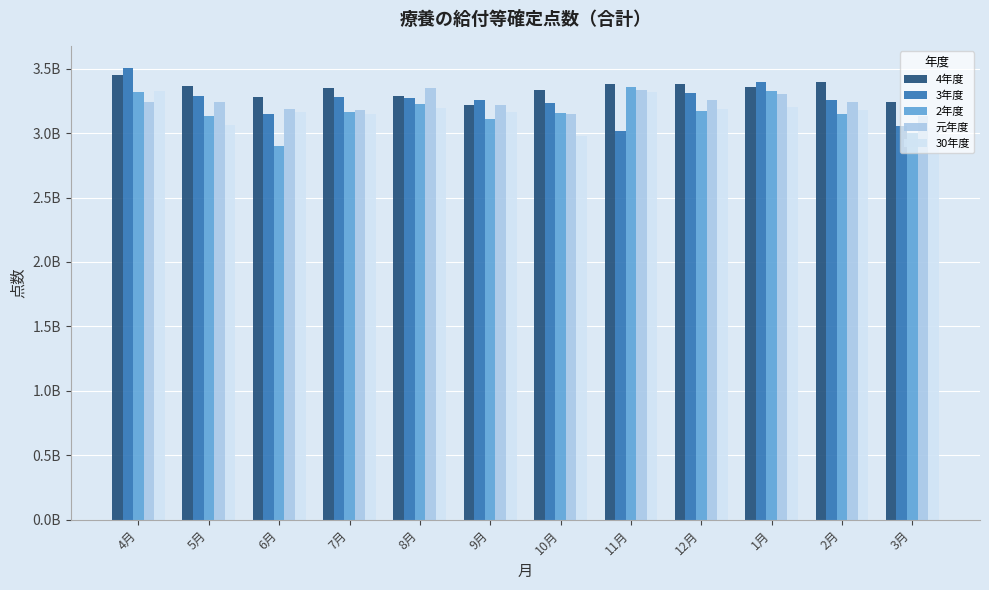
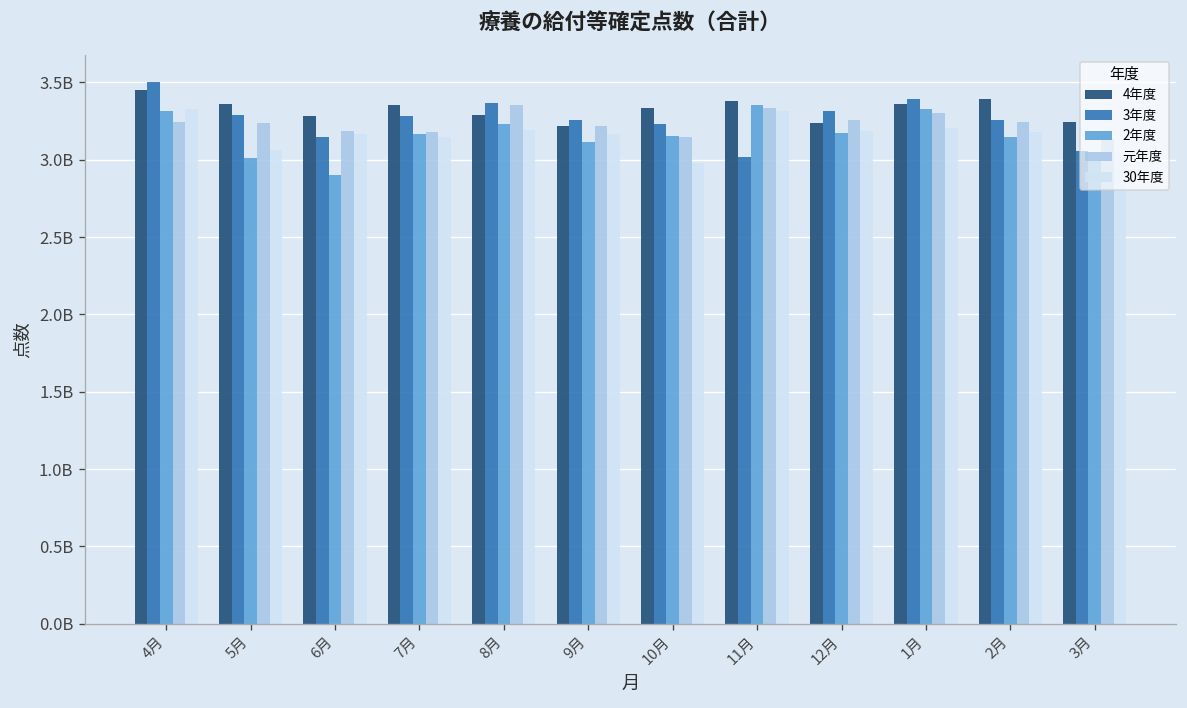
  {
    "4年度": {
      "4月": 3450000000,
      "5月": 3360000000,
      "6月": 3280000000,
      "7月": 3350000000,
      "8月": 3290000000,
      "9月": 3220000000,
      "10月": 3330000000,
      "11月": 3380000000,
-     "12月": 3380000000,
+     "12月": 3240000000,
      "1月": 3360000000,
      "2月": 3400000000,
      "3月": 3240000000
    },
    "3年度": {
      "4月": 3500000000,
      "5月": 3290000000,
      "6月": 3150000000,
      "7月": 3280000000,
-     "8月": 3270000000,
+     "8月": 3370000000,
      "9月": 3260000000,
      "10月": 3230000000,
      "11月": 3020000000,
      "12月": 3310000000,
      "1月": 3390000000,
      "2月": 3260000000
    },
    "2年度": {
      "4月": 3320000000,
-     "5月": 3130000000,
+     "5月": 3010000000,
      "6月": 2900000000,
      "7月": 3170000000,
      "8月": 3230000000,
      "9月": 3110000000,
      "10月": 3150000000,
      "11月": 3360000000,
      "12月": 3170000000,
      "1月": 3330000000,
      "2月": 3150000000
    }
  }
